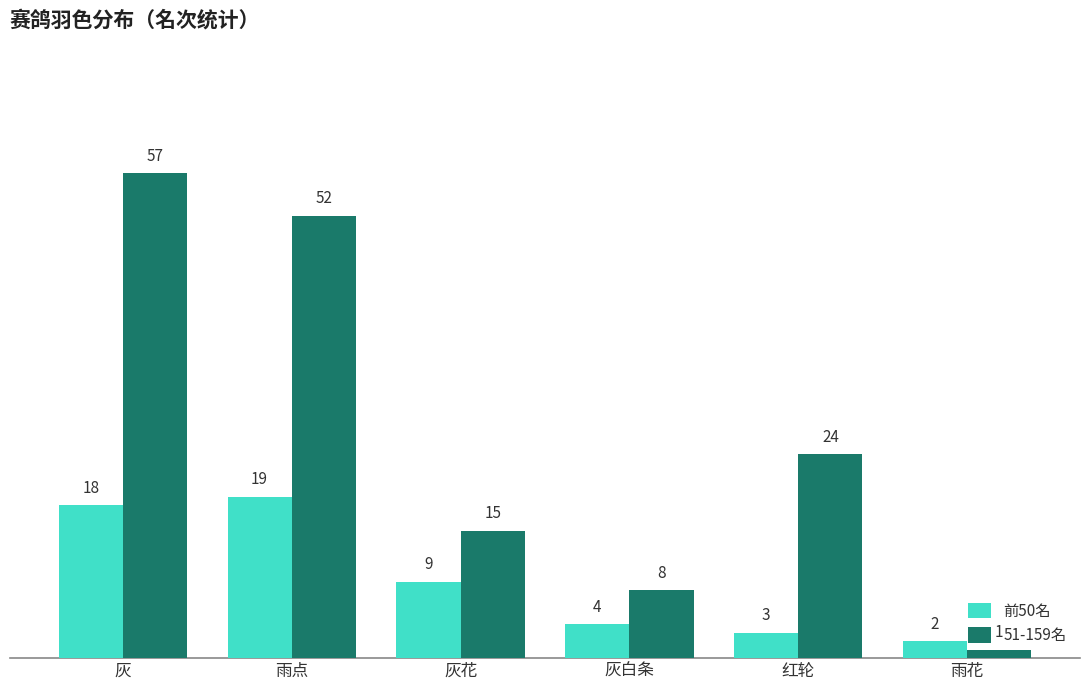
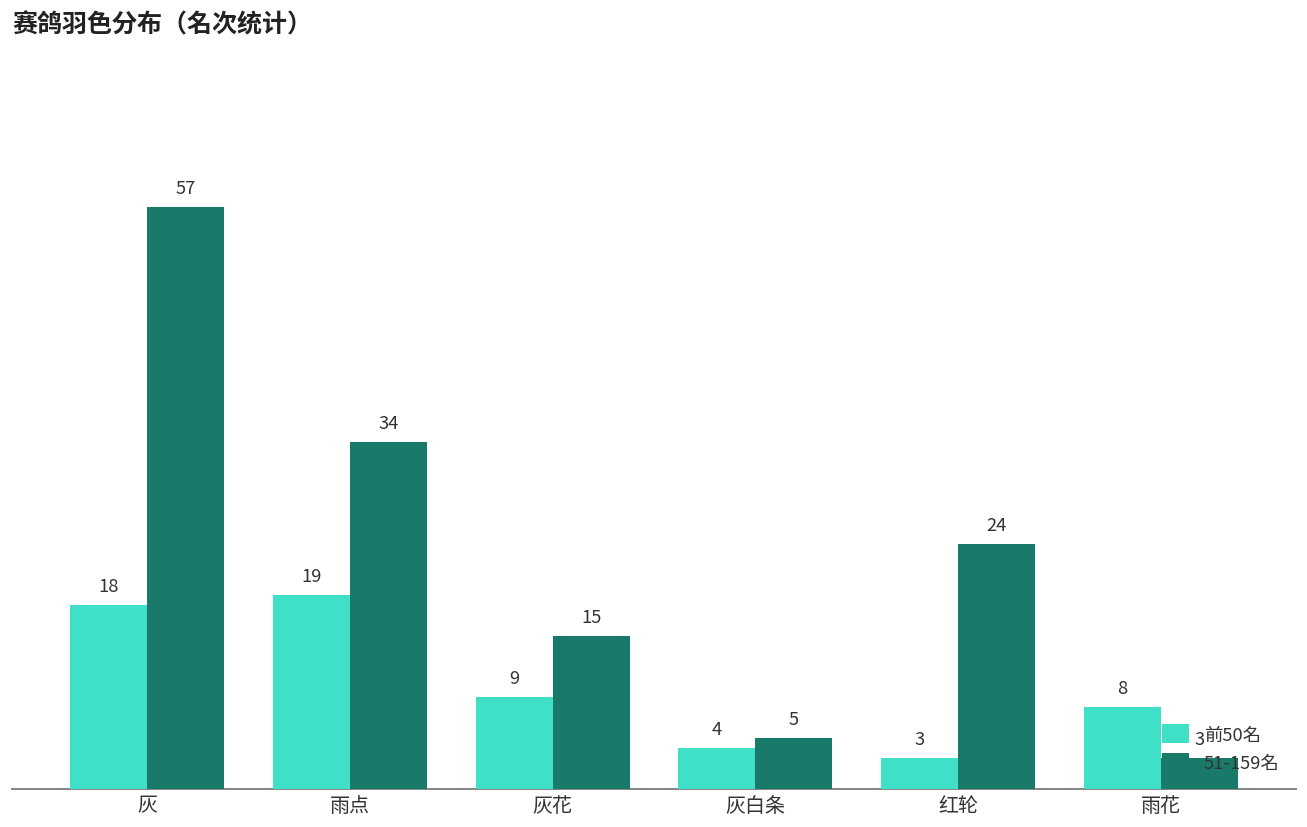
  {
    "前50名": {
      "灰": 18,
      "雨点": 19,
      "灰花": 9,
      "灰白条": 4,
      "红轮": 3,
-     "雨花": 2
+     "雨花": 8
    },
    "51-159名": {
      "灰": 57,
-     "雨点": 52,
+     "雨点": 34,
      "灰花": 15,
-     "灰白条": 8,
+     "灰白条": 5,
      "红轮": 24,
-     "雨花": 1
+     "雨花": 3
    }
  }
